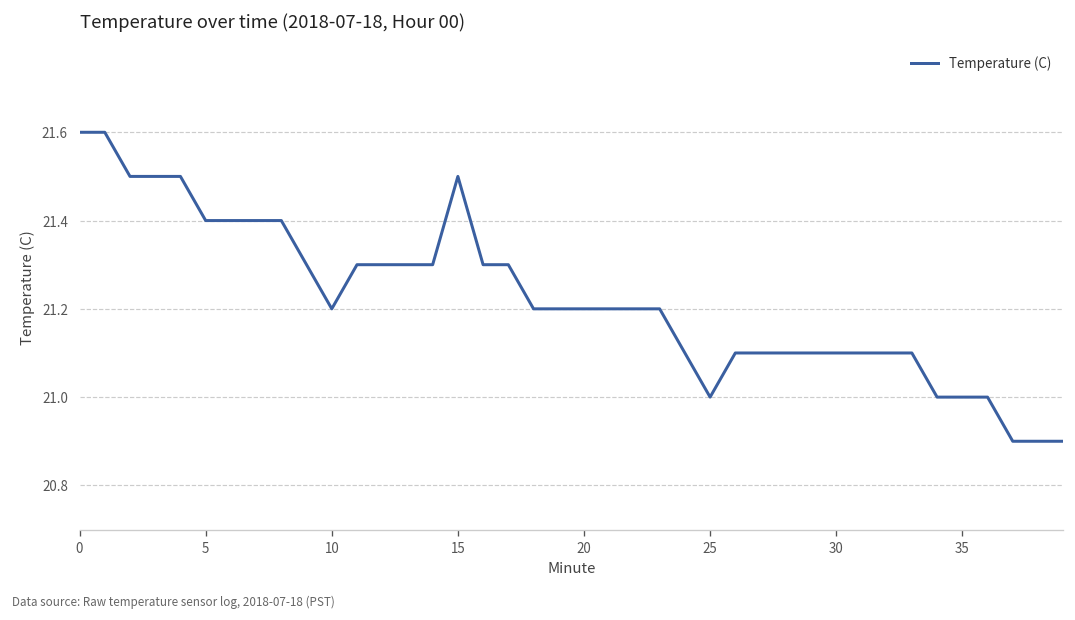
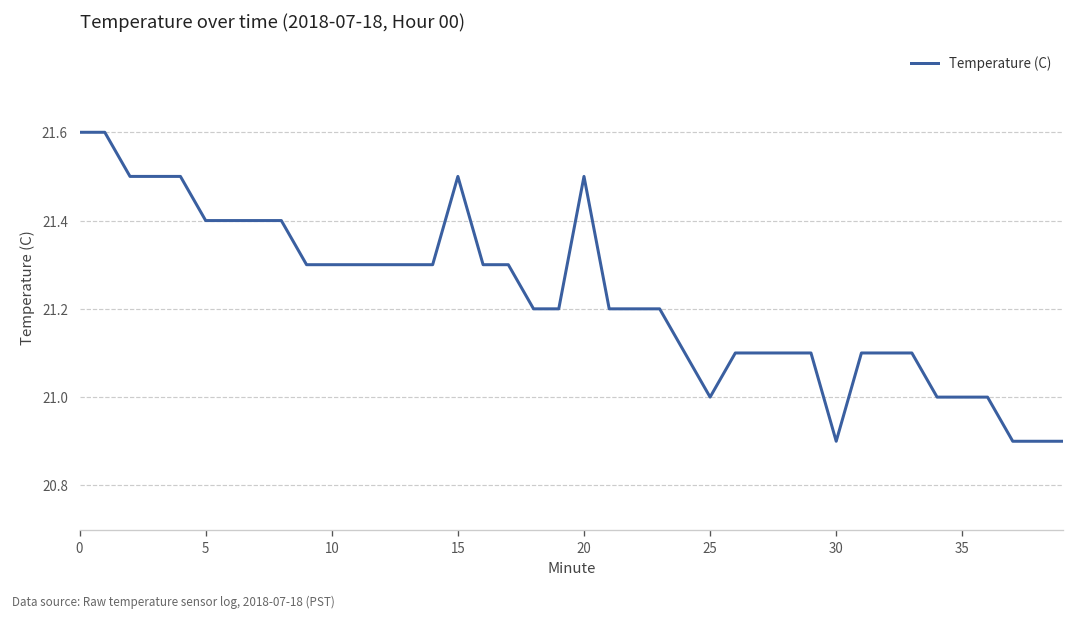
  {
    "0": 21.6,
    "5": 21.4,
-   "10": 21.2,
+   "10": 21.3,
    "15": 21.5,
-   "20": 21.2,
+   "20": 21.5,
    "25": 21.0,
-   "30": 21.1,
+   "30": 20.9,
    "35": 21.0
  }
